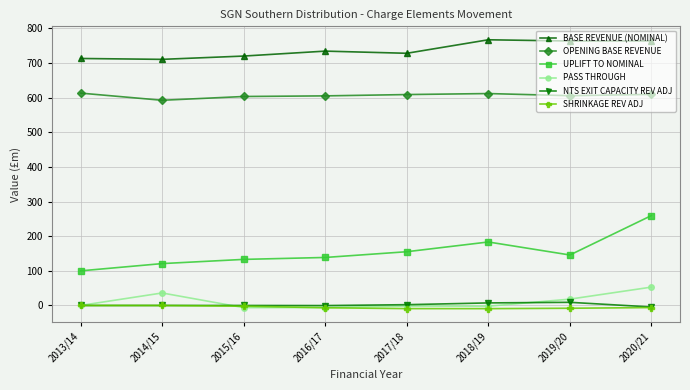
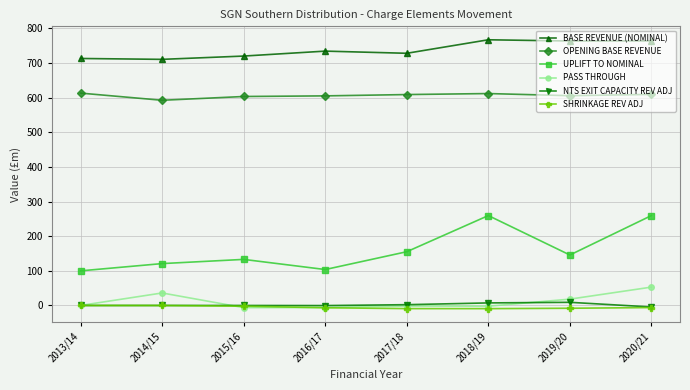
  {
    "UPLIFT TO NOMINAL": {
      "2013/14": 100,
      "2014/15": 120,
      "2015/16": 130,
-     "2016/17": 140,
+     "2016/17": 100,
      "2017/18": 160,
-     "2018/19": 180,
+     "2018/19": 260,
      "2019/20": 150,
      "2020/21": 260
    },
    "PASS THROUGH": {
      "2014/15": 40,
      "2019/20": 20,
      "2020/21": 50
    },
    "SHRINKAGE REV ADJ": {
      "2017/18": -10,
      "2019/20": -10
    }
  }
